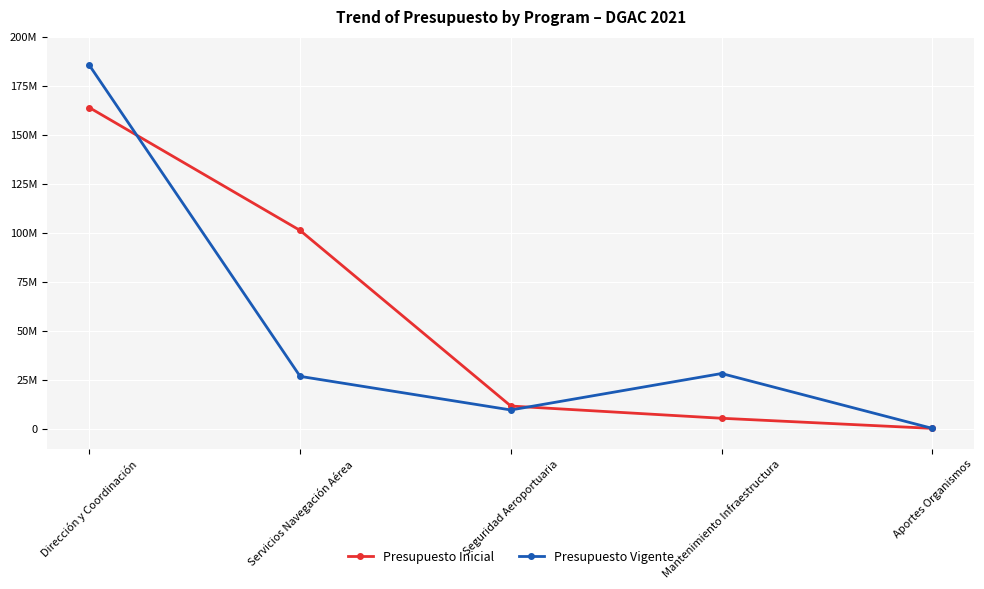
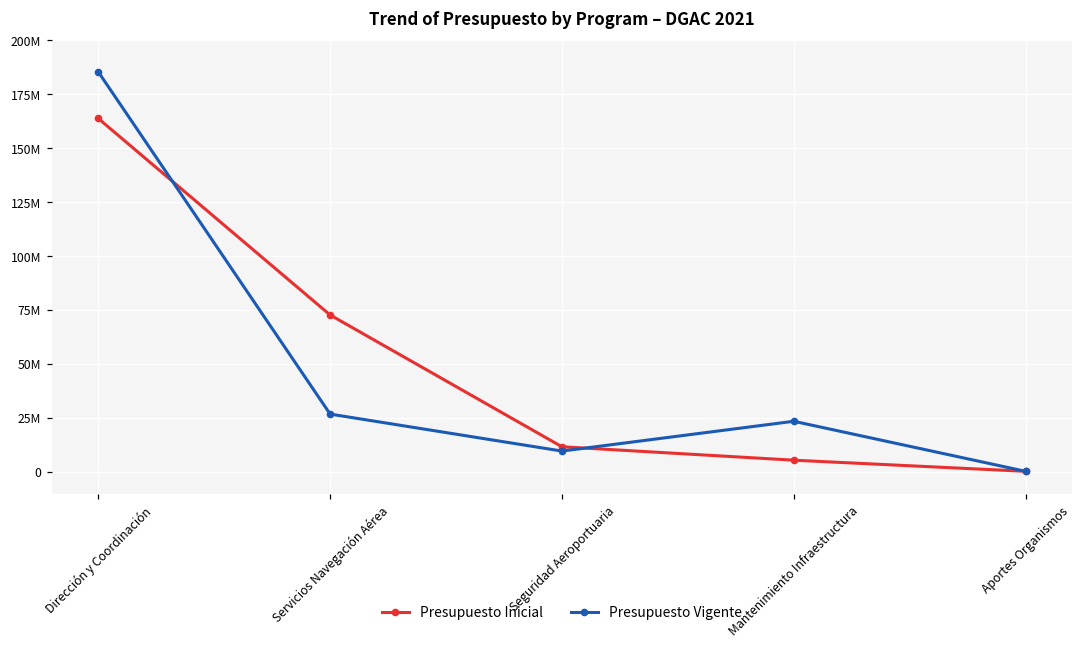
  {
    "Presupuesto Inicial": {
      "Dirección y Coordinación": 164000000,
-     "Servicios Navegación Aérea": 101000000,
+     "Servicios Navegación Aérea": 73000000,
      "Seguridad Aeroportuaria": 12000000,
      "Mantenimiento Infraestructura": 6000000
    },
    "Presupuesto Vigente": {
      "Dirección y Coordinación": 185000000,
      "Servicios Navegación Aérea": 27000000,
      "Seguridad Aeroportuaria": 10000000,
-     "Mantenimiento Infraestructura": 28000000
+     "Mantenimiento Infraestructura": 24000000
    }
  }
